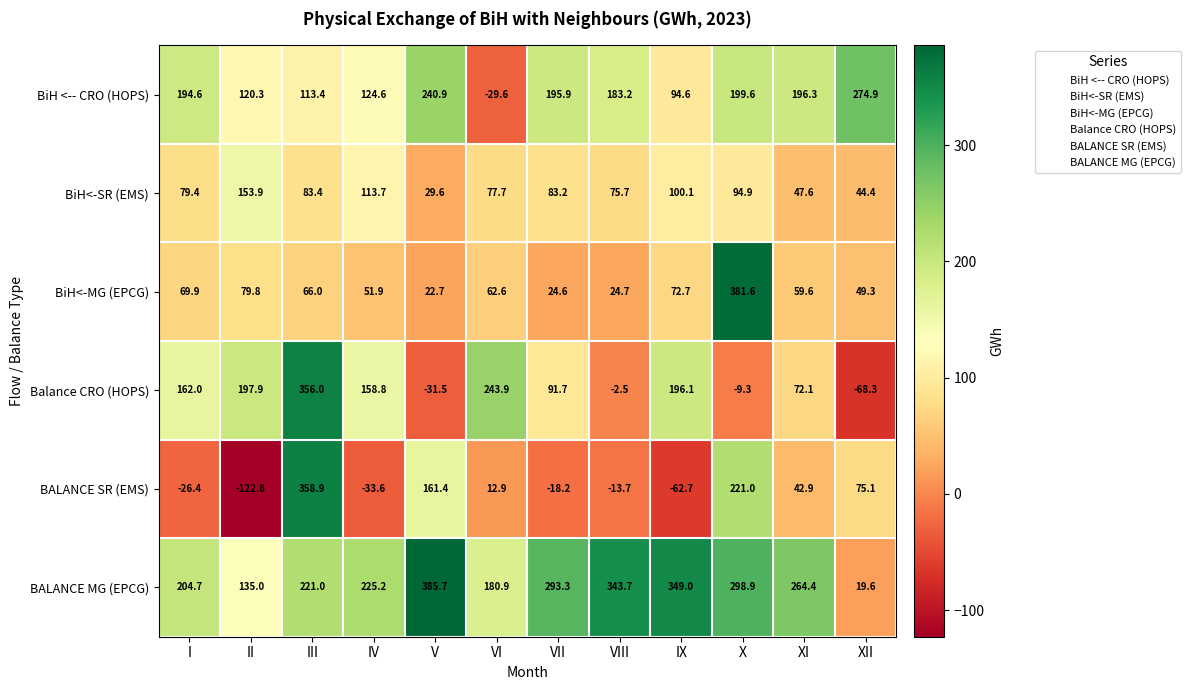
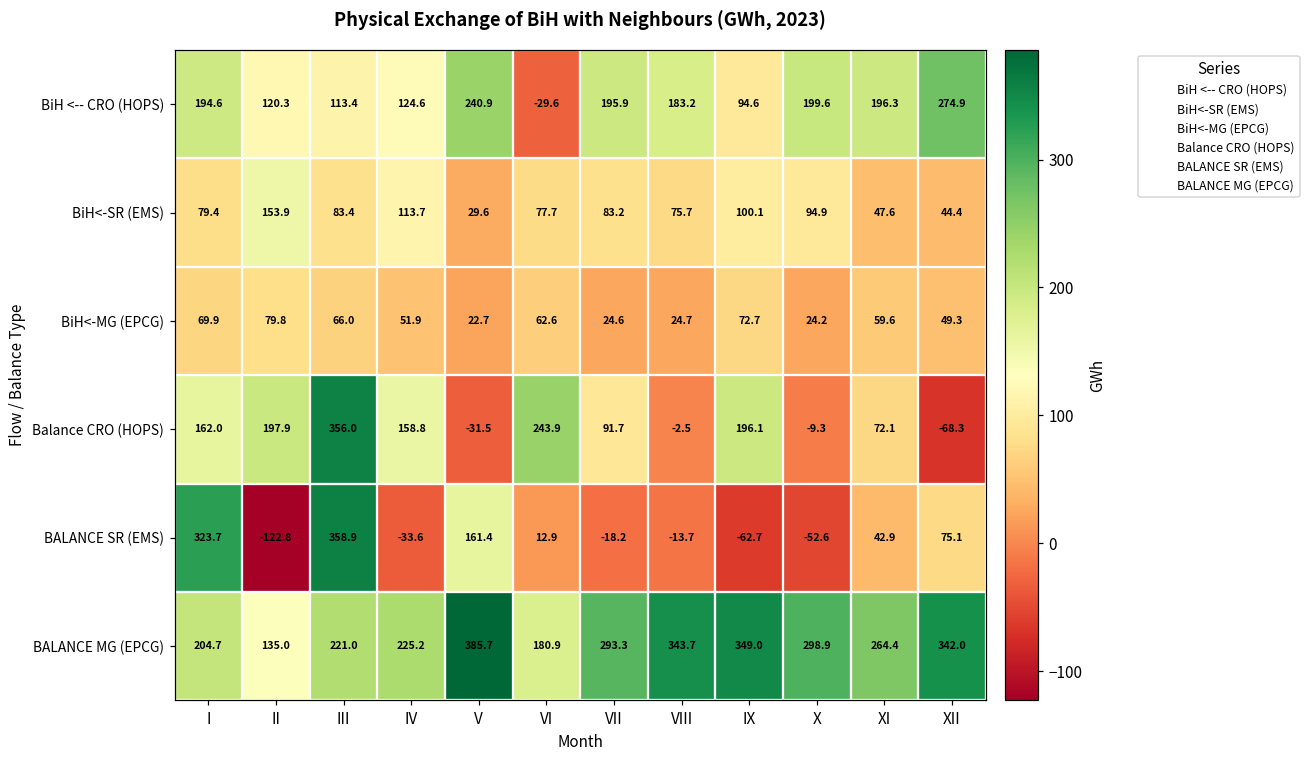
  {
    "BiH <-- CRO (HOPS)": {
      "I": 194.6,
      "II": 120.3,
      "III": 113.4,
      "IV": 124.6,
      "V": 240.9,
      "VI": -29.6,
      "VII": 195.9,
      "VIII": 183.2,
      "IX": 94.6,
      "X": 199.6,
      "XI": 196.3,
      "XII": 274.9
    },
    "BiH<-SR (EMS)": {
      "I": 79.4,
      "II": 153.9,
      "III": 83.4,
      "IV": 113.7,
      "V": 29.6,
      "VI": 77.7,
      "VII": 83.2,
      "VIII": 75.7,
      "IX": 100.1,
      "X": 94.9,
      "XI": 47.6,
      "XII": 44.4
    },
    "BiH<-MG (EPCG)": {
      "I": 69.9,
      "II": 79.8,
      "III": 66.0,
      "IV": 51.9,
      "V": 22.7,
      "VI": 62.6,
      "VII": 24.6,
      "VIII": 24.7,
      "IX": 72.7,
-     "X": 381.6,
+     "X": 24.2,
      "XI": 59.6,
      "XII": 49.3
    },
    "Balance CRO (HOPS)": {
      "I": 162.0,
      "II": 197.9,
      "III": 356.0,
      "IV": 158.8,
      "V": -31.5,
      "VI": 243.9,
      "VII": 91.7,
      "VIII": -2.5,
      "IX": 196.1,
      "X": -9.3,
      "XI": 72.1,
      "XII": -68.3
    },
    "BALANCE SR (EMS)": {
-     "I": -26.4,
+     "I": 323.7,
      "II": -122.8,
      "III": 358.9,
      "IV": -33.6,
      "V": 161.4,
      "VI": 12.9,
      "VII": -18.2,
      "VIII": -13.7,
      "IX": -62.7,
-     "X": 221.0,
+     "X": -52.6,
      "XI": 42.9,
      "XII": 75.1
    },
    "BALANCE MG (EPCG)": {
      "I": 204.7,
      "II": 135.0,
      "III": 221.0,
      "IV": 225.2,
      "V": 385.7,
      "VI": 180.9,
      "VII": 293.3,
      "VIII": 343.7,
      "IX": 349.0,
      "X": 298.9,
      "XI": 264.4,
-     "XII": 19.6
+     "XII": 342.0
    }
  }
